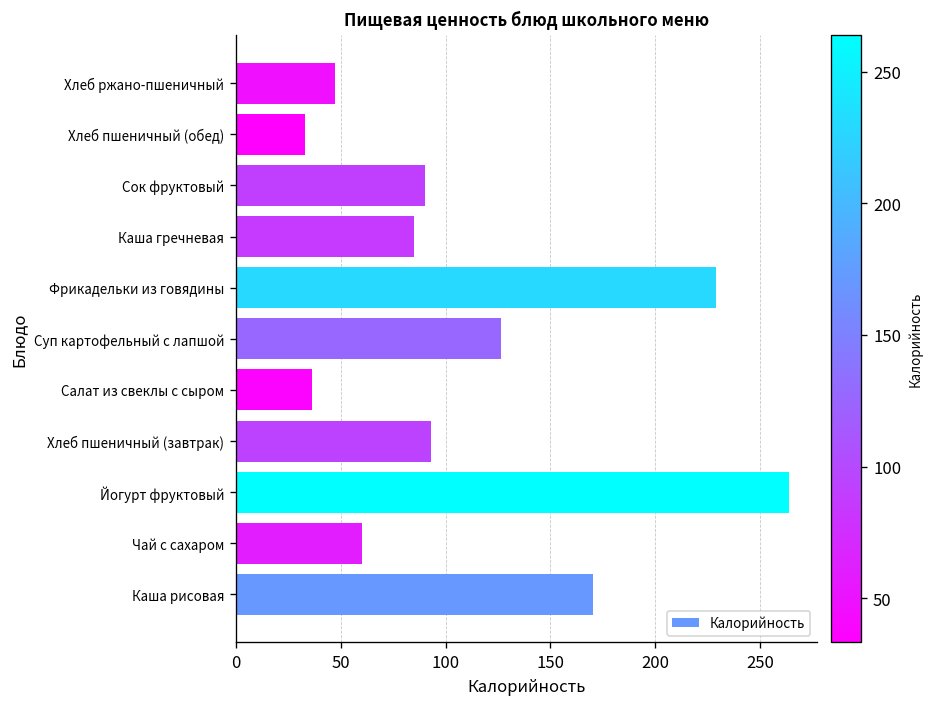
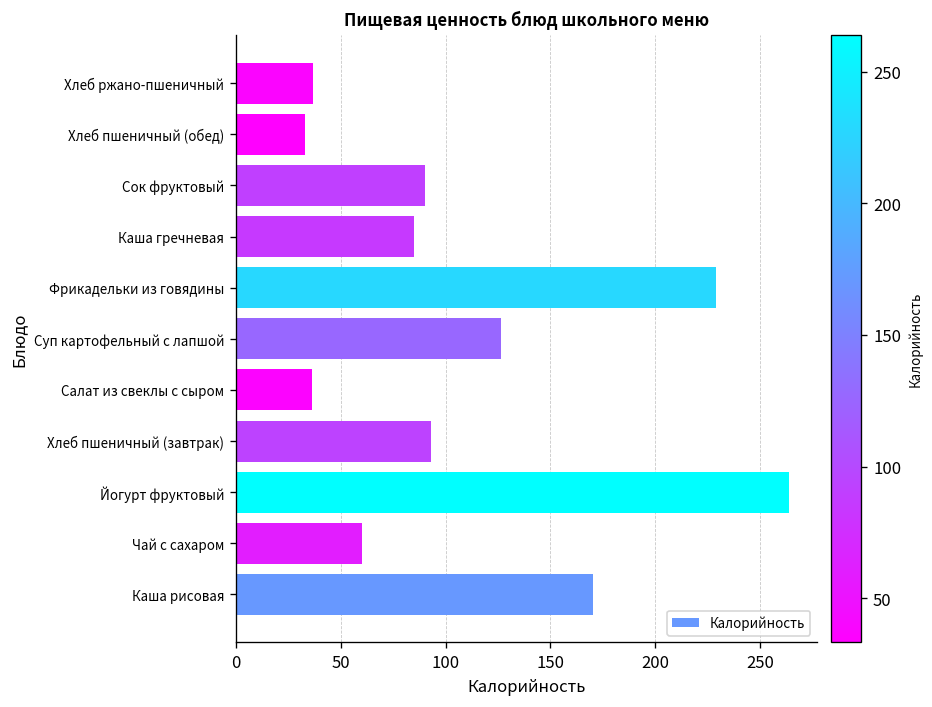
  {
-   "Хлеб ржано-пшеничный": 47,
+   "Хлеб ржано-пшеничный": 37,
    "Хлеб пшеничный (обед)": 33,
    "Сок фруктовый": 90,
    "Каша гречневая": 85,
    "Фрикадельки из говядины": 229,
    "Суп картофельный с лапшой": 126,
    "Салат из свеклы с сыром": 36,
    "Хлеб пшеничный (завтрак)": 93,
    "Йогурт фруктовый": 264,
    "Чай с сахаром": 60,
    "Каша рисовая": 170
  }
